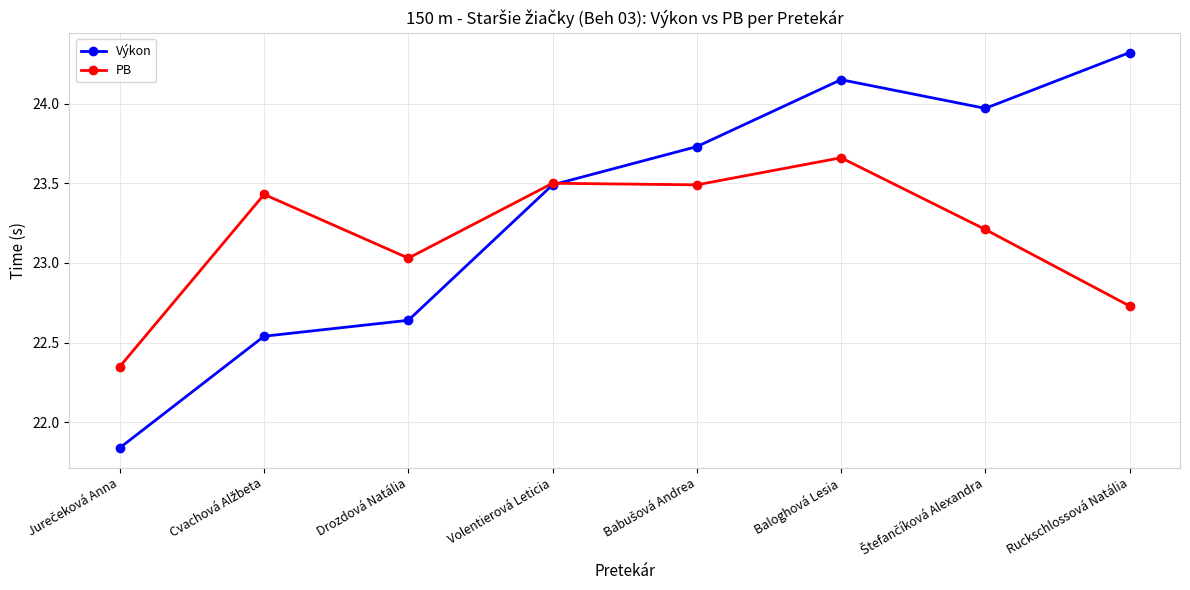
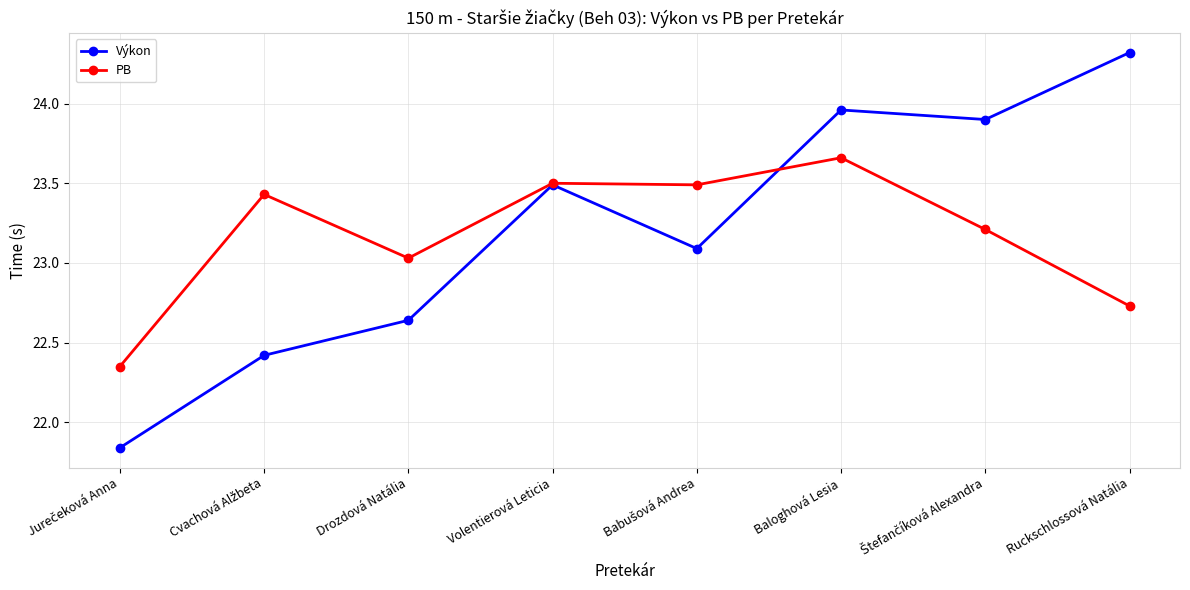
  {
    "Výkon": {
      "Jurečeková Anna": 21.84,
-     "Cvachová Alžbeta": 22.54,
+     "Cvachová Alžbeta": 22.42,
      "Drozdová Natália": 22.64,
-     "Babušová Andrea": 23.73,
-     "Baloghová Lesia": 24.15,
-     "Štefančíková Alexandra": 23.97,
+     "Babušová Andrea": 23.09,
+     "Baloghová Lesia": 23.96,
+     "Štefančíková Alexandra": 23.90,
      "Ruckschlossová Natália": 24.32
    },
    "PB": {
      "Jurečeková Anna": 22.35,
      "Cvachová Alžbeta": 23.43,
      "Drozdová Natália": 23.03,
      "Babušová Andrea": 23.49,
      "Baloghová Lesia": 23.66,
      "Štefančíková Alexandra": 23.21,
      "Ruckschlossová Natália": 22.73
    }
  }
